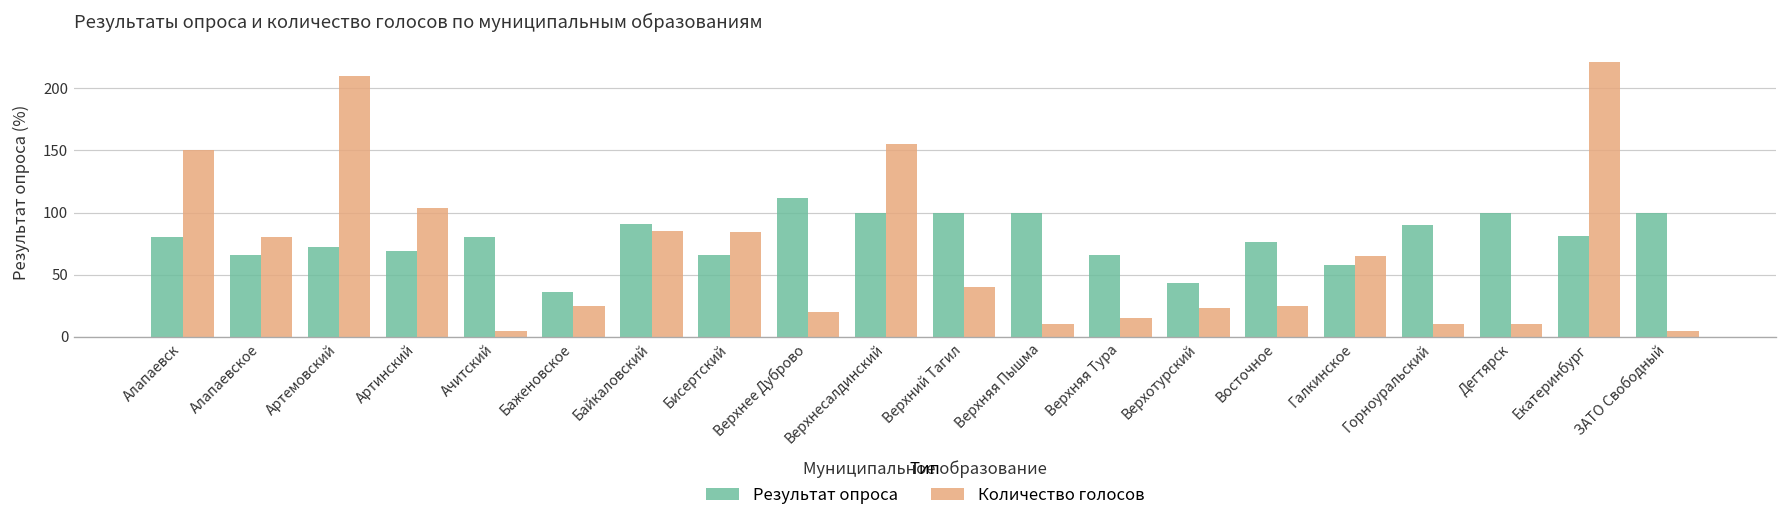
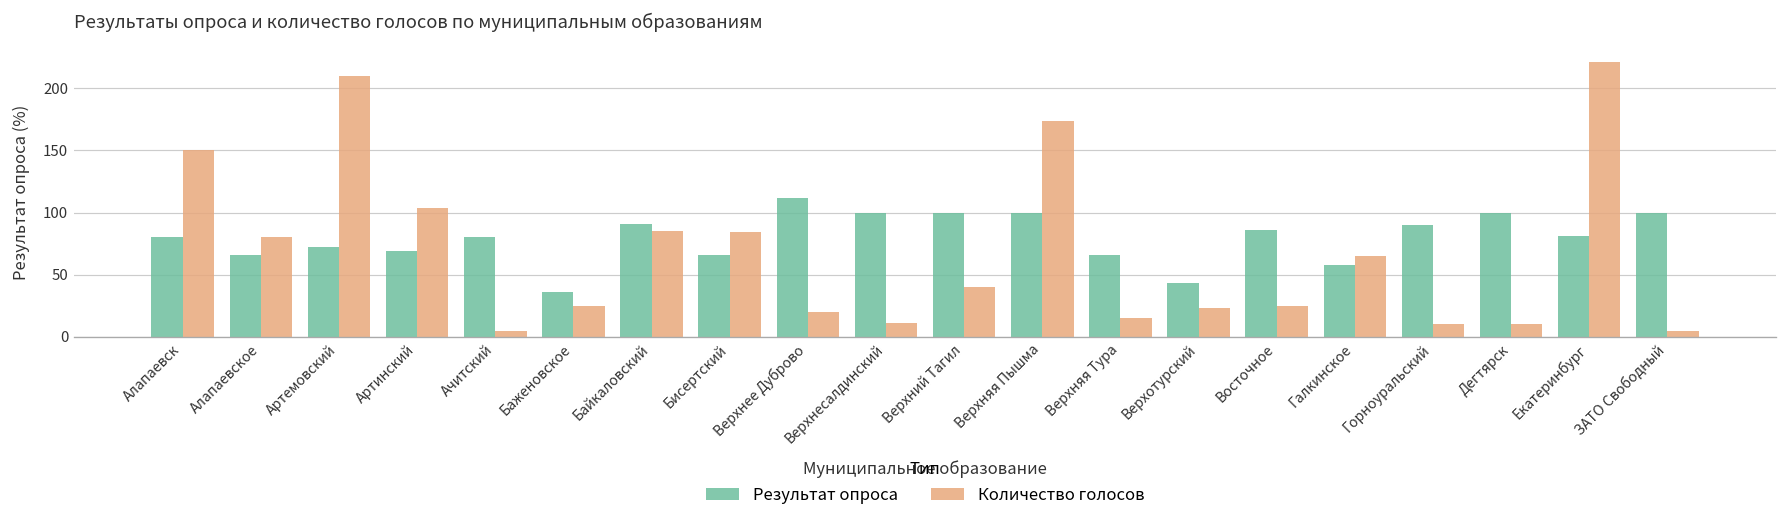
  {
    "Результат опроса": {
      "Алапаевск": 80,
      "Алапаевское": 66,
      "Артемовский": 72,
      "Артинский": 69,
      "Ачитский": 80,
      "Баженовское": 36,
      "Байкаловский": 91,
      "Бисертский": 66,
      "Верхнее Дуброво": 112,
      "Верхнесалдинский": 100,
      "Верхний Тагил": 100,
      "Верхняя Пышма": 100,
      "Верхняя Тура": 66,
      "Верхотурский": 43,
-     "Восточное": 76,
+     "Восточное": 86,
      "Галкинское": 58,
      "Горноуральский": 90,
      "Дегтярск": 100,
      "Екатеринбург": 81,
      "ЗАТО Свободный": 100
    },
    "Количество голосов": {
      "Алапаевск": 150,
      "Алапаевское": 80,
      "Артемовский": 210,
      "Артинский": 104,
      "Ачитский": 5,
      "Баженовское": 25,
      "Байкаловский": 85,
      "Бисертский": 84,
      "Верхнее Дуброво": 20,
-     "Верхнесалдинский": 155,
+     "Верхнесалдинский": 11,
      "Верхний Тагил": 40,
-     "Верхняя Пышма": 10,
+     "Верхняя Пышма": 174,
      "Верхняя Тура": 15,
      "Верхотурский": 23,
      "Восточное": 25,
      "Галкинское": 65,
      "Горноуральский": 10,
      "Дегтярск": 10,
      "Екатеринбург": 221,
      "ЗАТО Свободный": 5
    }
  }
